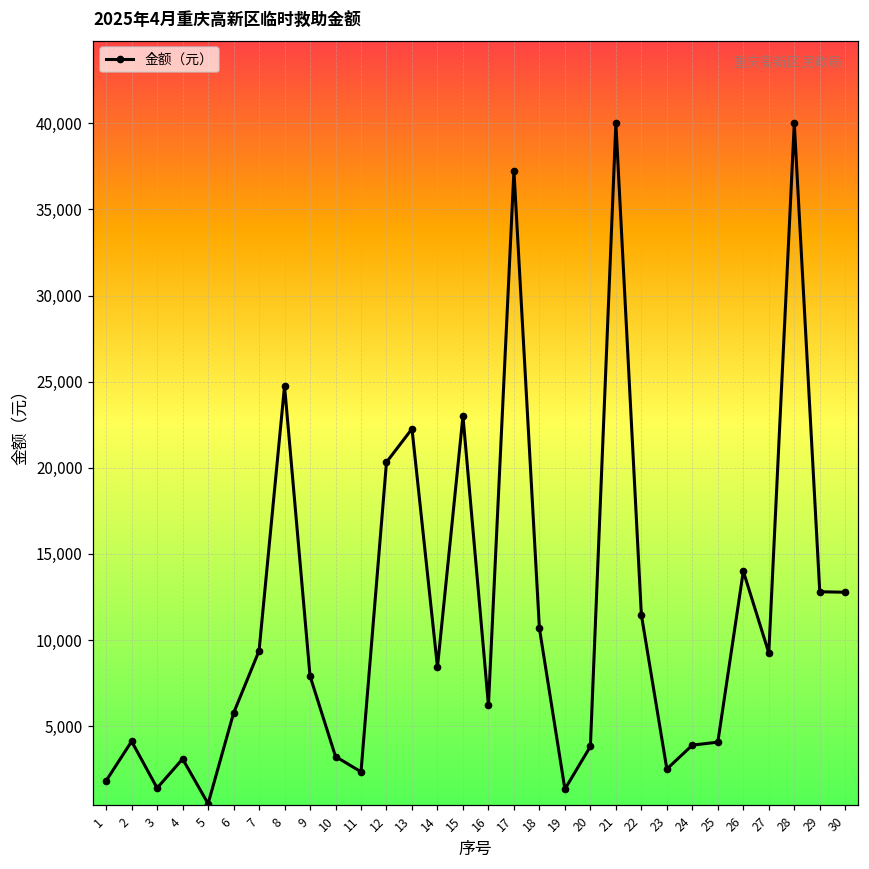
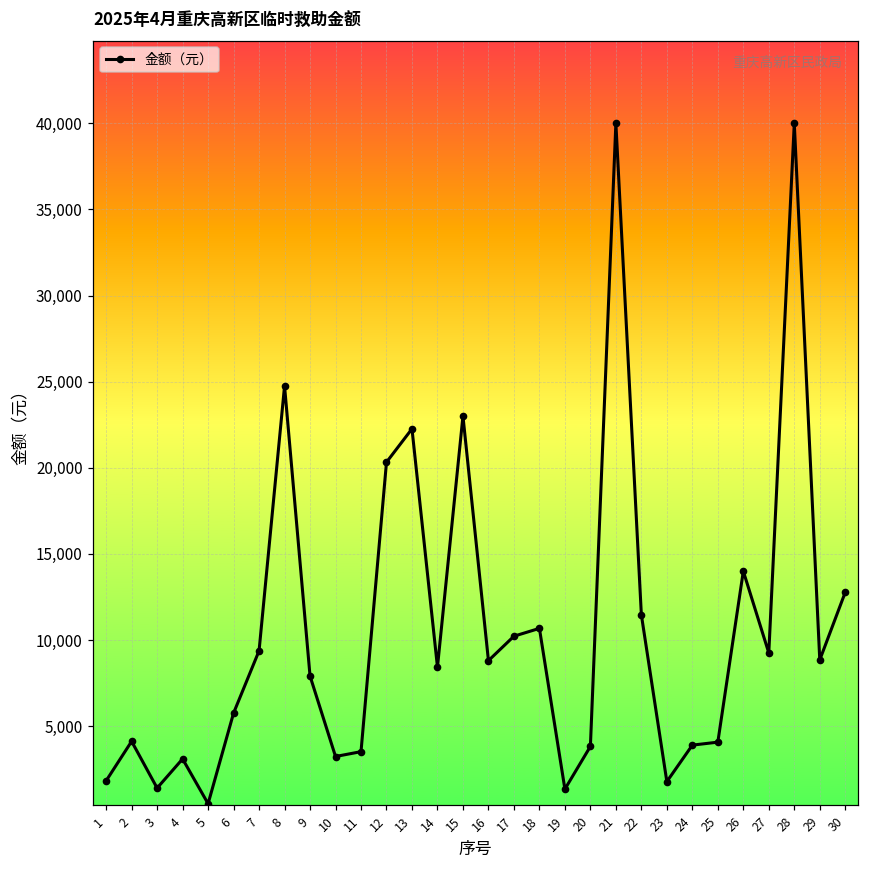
  {
    "1": "1,800",
    "2": "4,100",
    "3": "1,400",
    "4": "3,100",
    "5": "500",
    "6": "5,800",
    "7": "9,400",
    "8": "24,700",
    "9": "7,900",
    "10": "3,200",
-   "11": "2,300",
+   "11": "3,500",
    "12": "20,300",
    "13": "22,300",
    "14": "8,400",
    "15": "23,000",
-   "16": "6,200",
-   "17": "37,300",
+   "16": "8,800",
+   "17": "10,200",
    "18": "10,700",
    "19": "1,300",
    "20": "3,800",
    "21": "40,000",
    "22": "11,500",
-   "23": "2,500",
+   "23": "1,800",
    "24": "3,900",
    "25": "4,100",
    "26": "14,000",
    "27": "9,300",
    "28": "40,000",
-   "29": "12,800",
+   "29": "8,800",
    "30": "12,800"
  }
